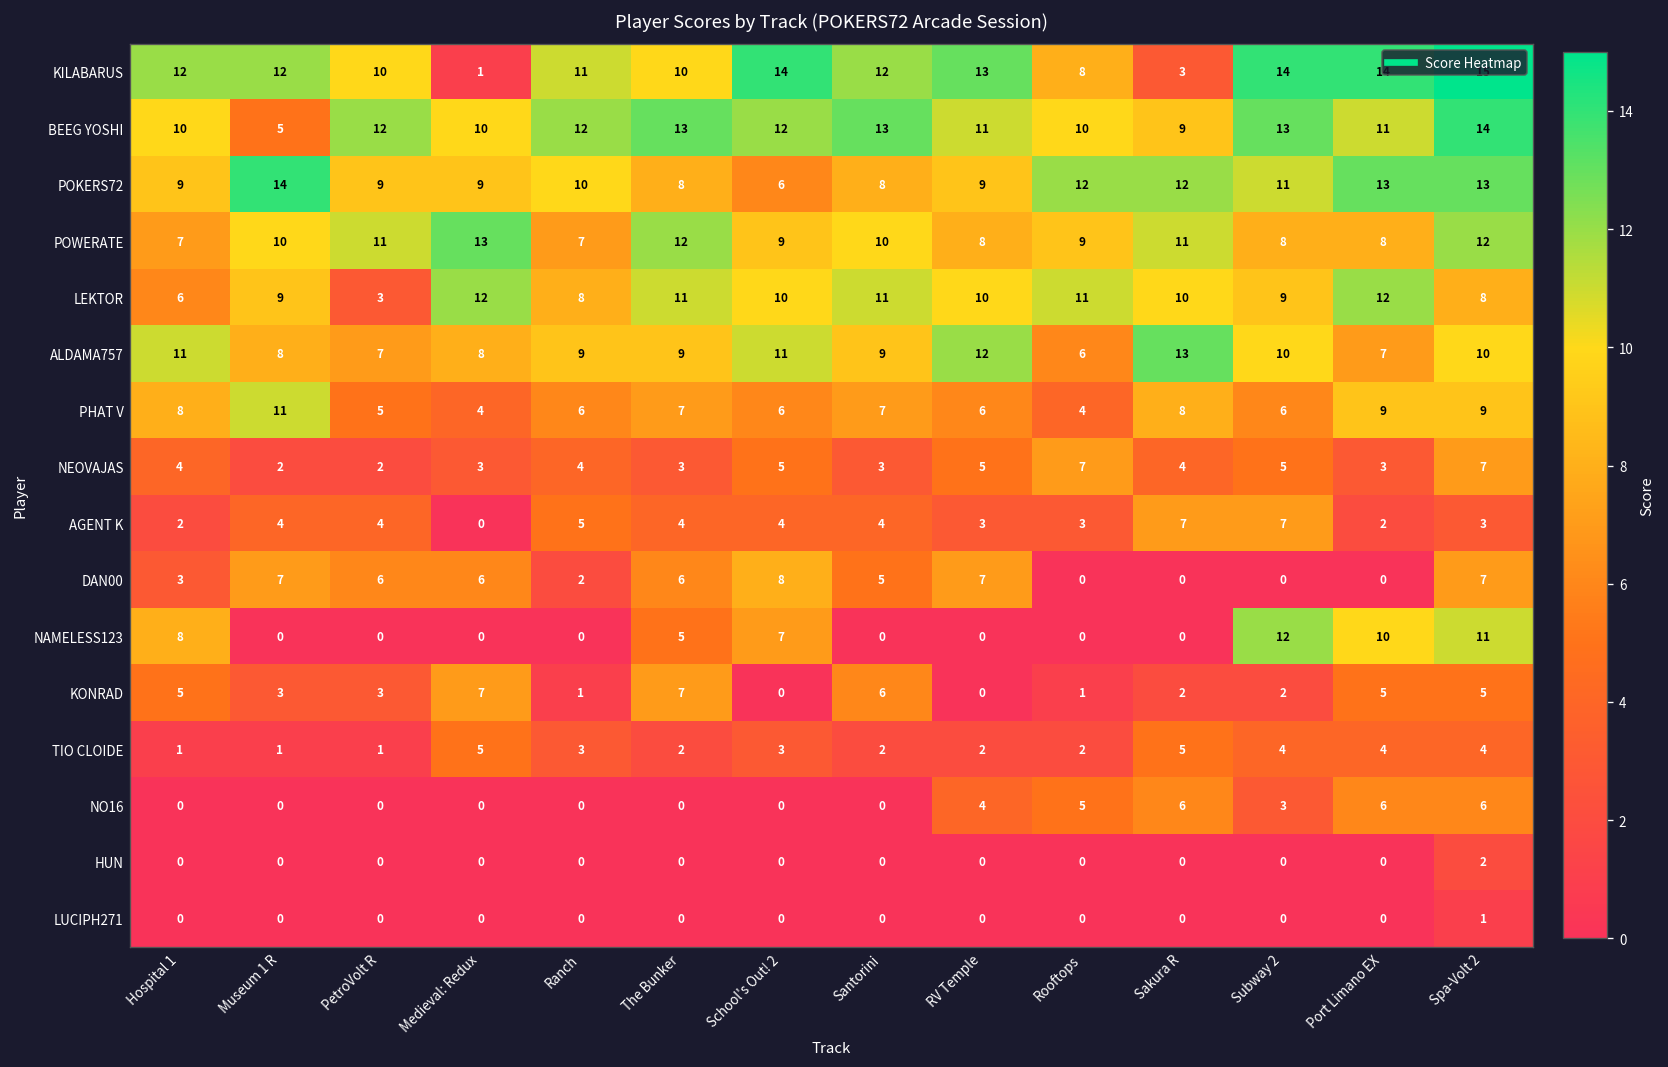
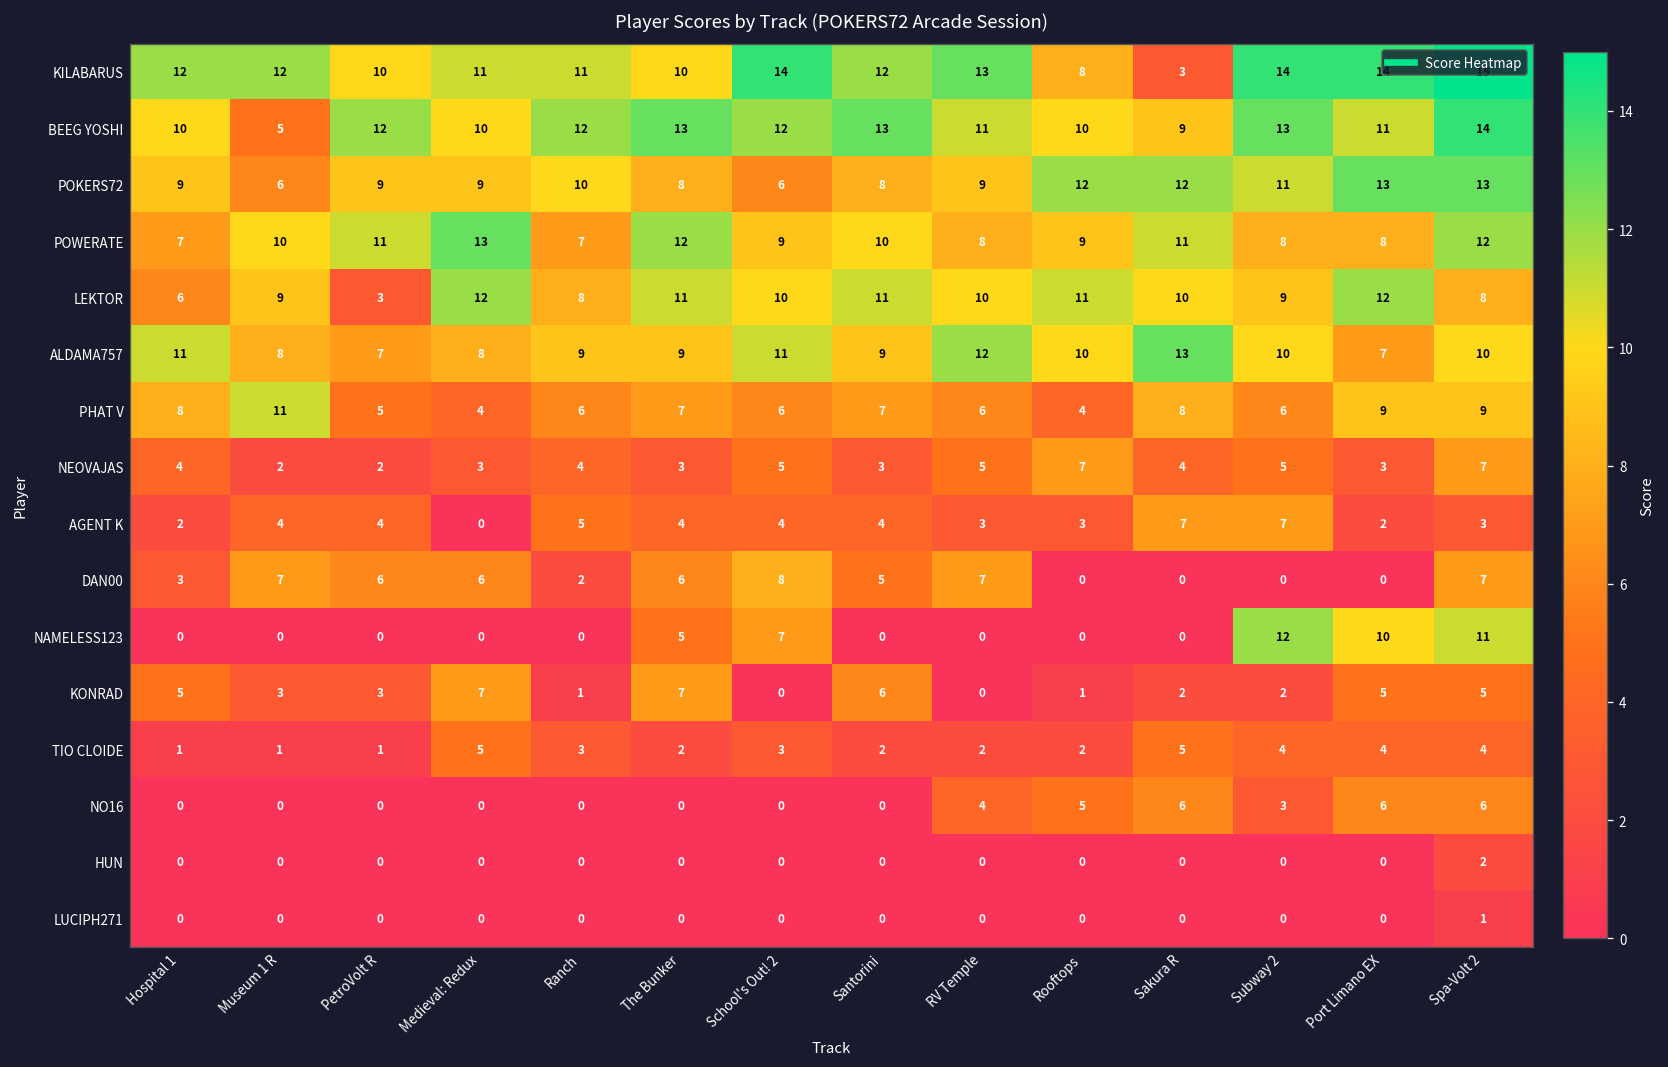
  {
    "KILABARUS": {
      "Hospital 1": 12,
      "Museum 1 R": 12,
      "PetroVolt R": 10,
-     "Medieval: Redux": 1,
+     "Medieval: Redux": 11,
      "Ranch": 11,
      "The Bunker": 10,
      "School's Out! 2": 14,
      "Santorini": 12,
      "RV Temple": 13,
      "Rooftops": 8,
      "Sakura R": 3,
      "Subway 2": 14
    },
    "POKERS72": {
      "Hospital 1": 9,
-     "Museum 1 R": 14,
+     "Museum 1 R": 6,
      "PetroVolt R": 9,
      "Medieval: Redux": 9,
      "Ranch": 10,
      "The Bunker": 8,
      "School's Out! 2": 6,
      "Santorini": 8,
      "RV Temple": 9,
      "Rooftops": 12,
      "Sakura R": 12,
      "Subway 2": 11,
      "Port Limano EX": 13,
      "Spa-Volt 2": 13
    },
    "ALDAMA757": {
      "Hospital 1": 11,
      "Museum 1 R": 8,
      "PetroVolt R": 7,
      "Medieval: Redux": 8,
      "Ranch": 9,
      "The Bunker": 9,
      "School's Out! 2": 11,
      "Santorini": 9,
      "RV Temple": 12,
-     "Rooftops": 6,
+     "Rooftops": 10,
      "Sakura R": 13,
      "Subway 2": 10,
      "Port Limano EX": 7,
      "Spa-Volt 2": 10
    },
    "NAMELESS123": {
-     "Hospital 1": 8,
+     "Hospital 1": 0,
      "Museum 1 R": 0,
      "PetroVolt R": 0,
      "Medieval: Redux": 0,
      "Ranch": 0,
      "The Bunker": 5,
      "School's Out! 2": 7,
      "Santorini": 0,
      "RV Temple": 0,
      "Rooftops": 0,
      "Sakura R": 0,
      "Subway 2": 12,
      "Port Limano EX": 10,
      "Spa-Volt 2": 11
    }
  }
